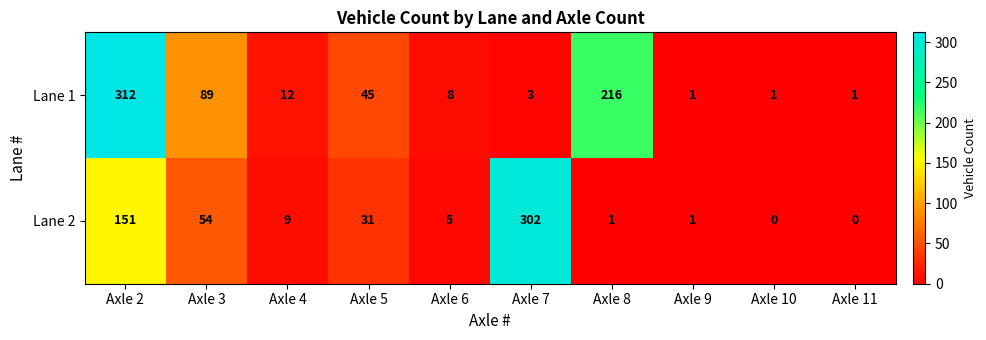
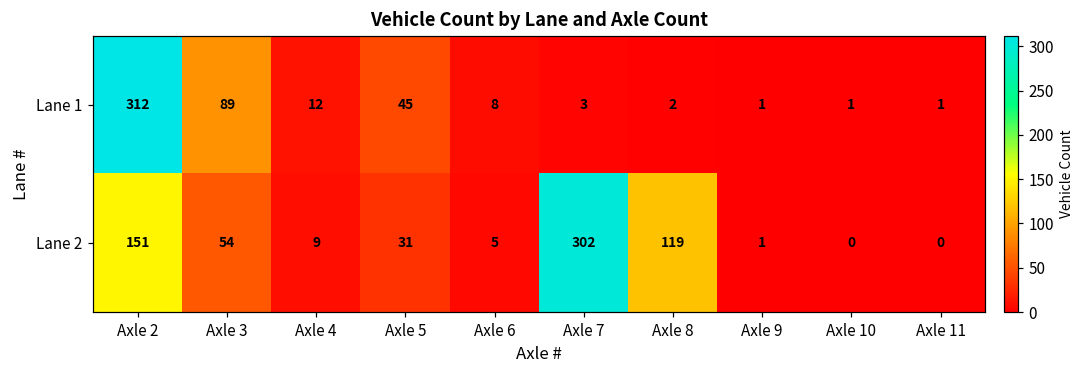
  {
    "Lane 1": {
      "Axle 2": 312,
      "Axle 3": 89,
      "Axle 4": 12,
      "Axle 5": 45,
      "Axle 6": 8,
      "Axle 7": 3,
-     "Axle 8": 216,
+     "Axle 8": 2,
      "Axle 9": 1,
      "Axle 10": 1,
      "Axle 11": 1
    },
    "Lane 2": {
      "Axle 2": 151,
      "Axle 3": 54,
      "Axle 4": 9,
      "Axle 5": 31,
      "Axle 6": 5,
      "Axle 7": 302,
-     "Axle 8": 1,
+     "Axle 8": 119,
      "Axle 9": 1,
      "Axle 10": 0,
      "Axle 11": 0
    }
  }
